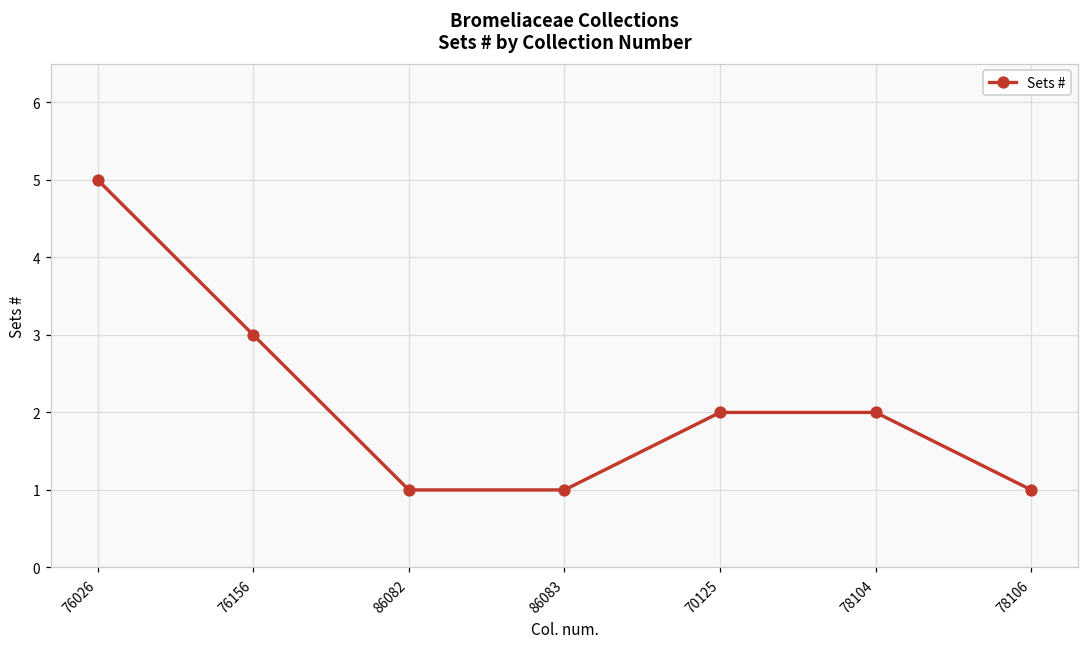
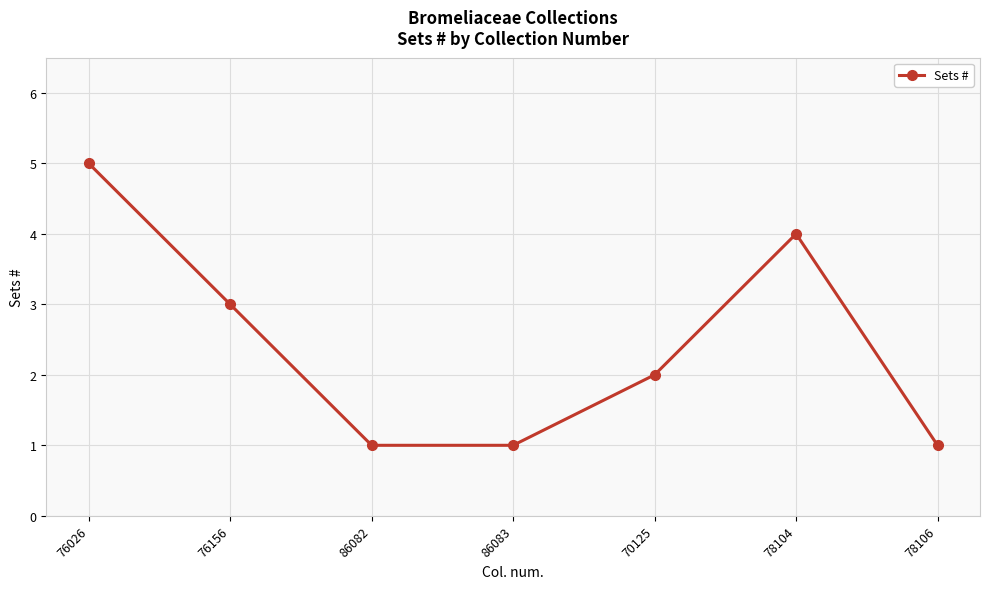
  {
    "76026": 5,
    "76156": 3,
    "86082": 1,
    "86083": 1,
    "70125": 2,
-   "78104": 2,
+   "78104": 4,
    "78106": 1
  }
